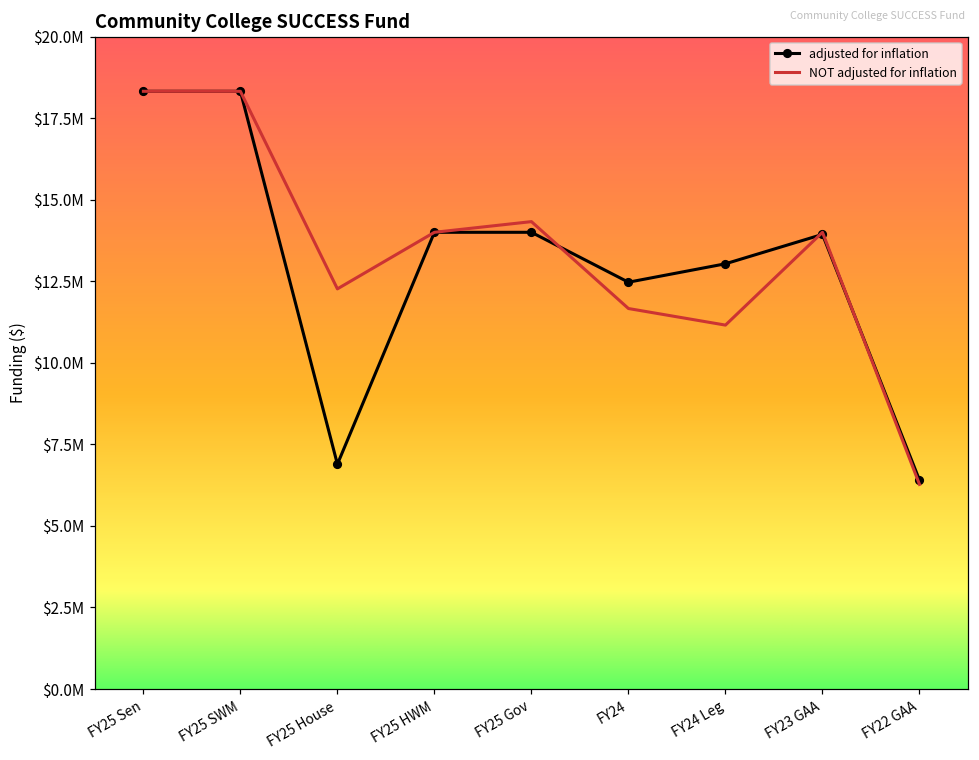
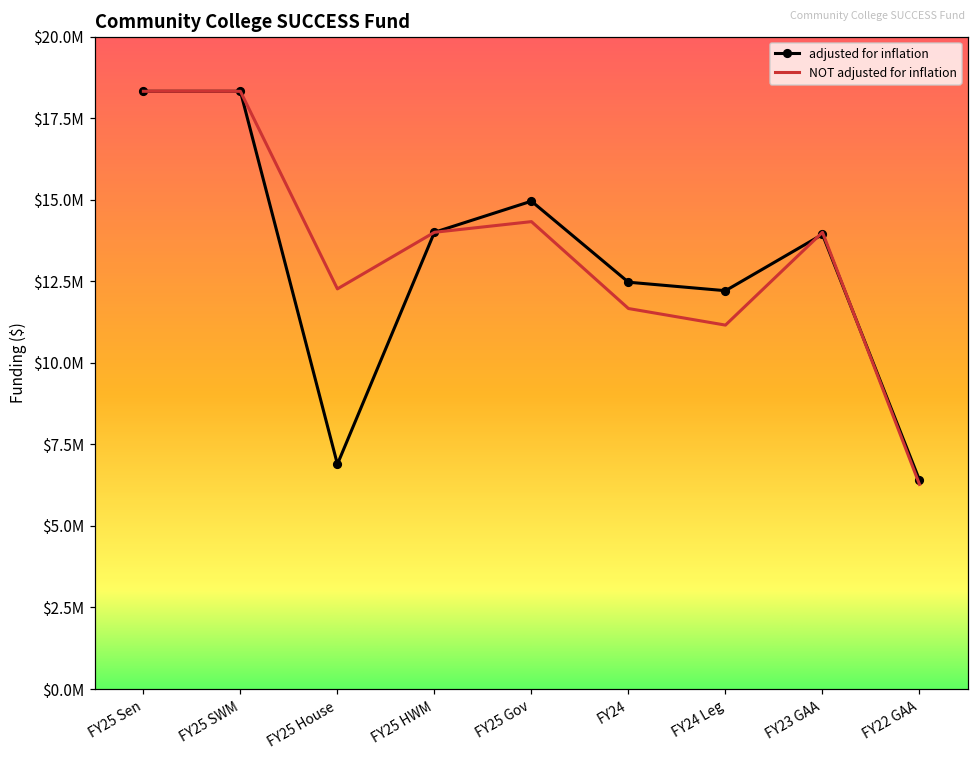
  {
    "adjusted for inflation": {
      "FY25 House": "$6900000",
-     "FY25 Gov": "$14000000",
+     "FY25 Gov": "$15000000",
      "FY24": "$12500000",
-     "FY24 Leg": "$13000000",
+     "FY24 Leg": "$12200000",
      "FY22 GAA": "$6400000"
    },
    "NOT adjusted for inflation": {
      "FY25 House": "$12300000",
      "FY25 Gov": "$14300000",
      "FY24": "$11700000",
      "FY24 Leg": "$11200000",
      "FY22 GAA": "$6300000"
    }
  }
